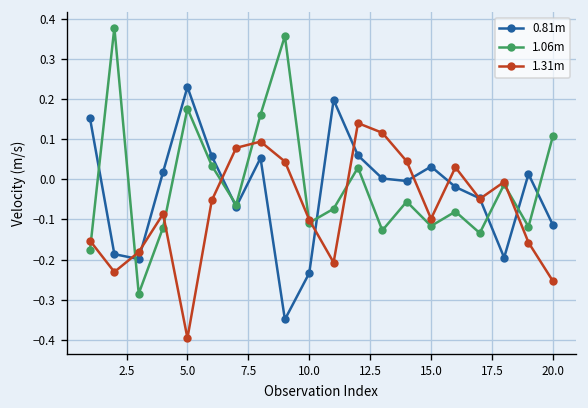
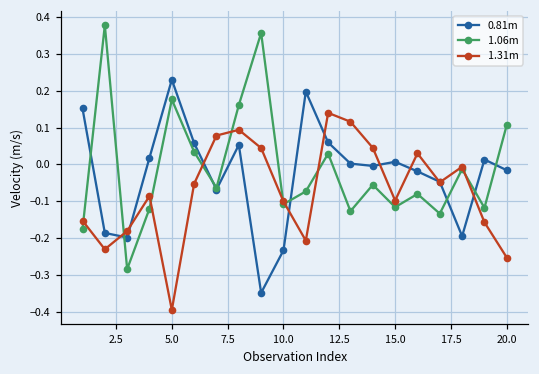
  {
    "0.81m": {
      "5.0": 0.23,
      "10.0": -0.23,
-     "15.0": 0.03,
-     "20.0": -0.11
+     "15.0": 0.01,
+     "20.0": -0.02
    },
    "1.06m": {
      "5.0": 0.18,
      "15.0": -0.12,
      "20.0": 0.11
    },
    "1.31m": {
      "5.0": -0.40,
      "15.0": -0.10,
      "20.0": -0.25
    }
  }
